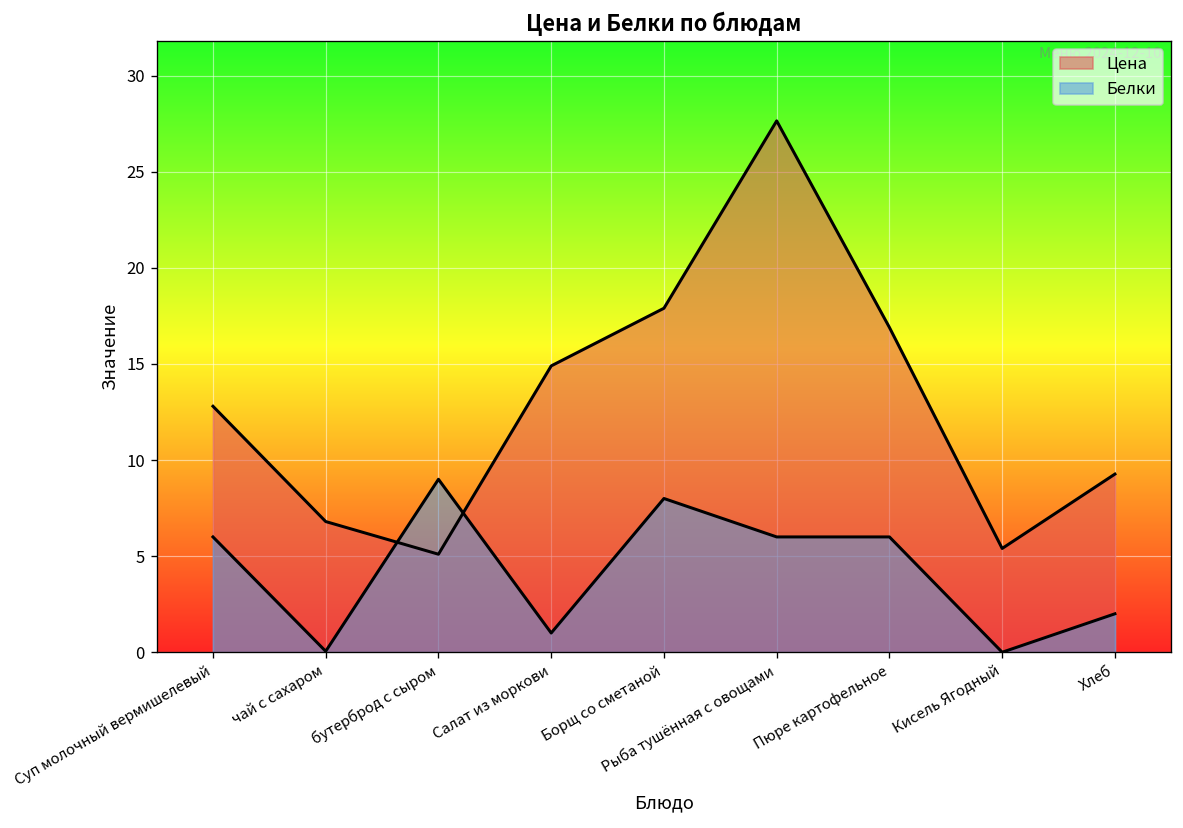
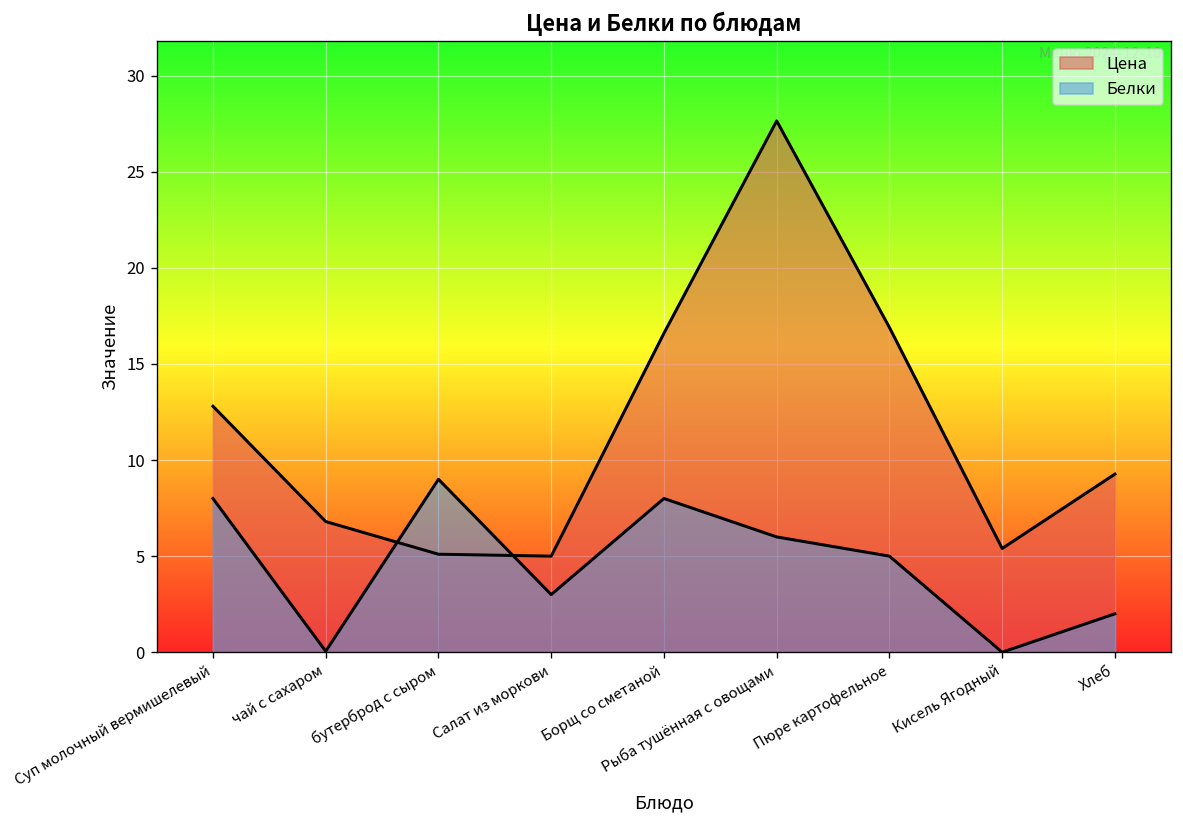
  {
    "Цена": {
      "Суп молочный вермишелевый": 12.8,
      "чай с сахаром": 6.8,
      "бутерброд с сыром": 5.1,
-     "Салат из моркови": 14.9,
-     "Борщ со сметаной": 17.9,
+     "Салат из моркови": 5.0,
+     "Борщ со сметаной": 16.6,
      "Рыба тушённая с овощами": 27.7,
      "Пюре картофельное": 16.9,
      "Кисель Ягодный": 5.4,
      "Хлеб": 9.3
    },
    "Белки": {
-     "Суп молочный вермишелевый": 6,
+     "Суп молочный вермишелевый": 8,
      "чай с сахаром": 0,
      "бутерброд с сыром": 9,
-     "Салат из моркови": 1,
+     "Салат из моркови": 3,
      "Борщ со сметаной": 8,
      "Рыба тушённая с овощами": 6,
-     "Пюре картофельное": 6,
+     "Пюре картофельное": 5,
      "Кисель Ягодный": 0,
      "Хлеб": 2
    }
  }
